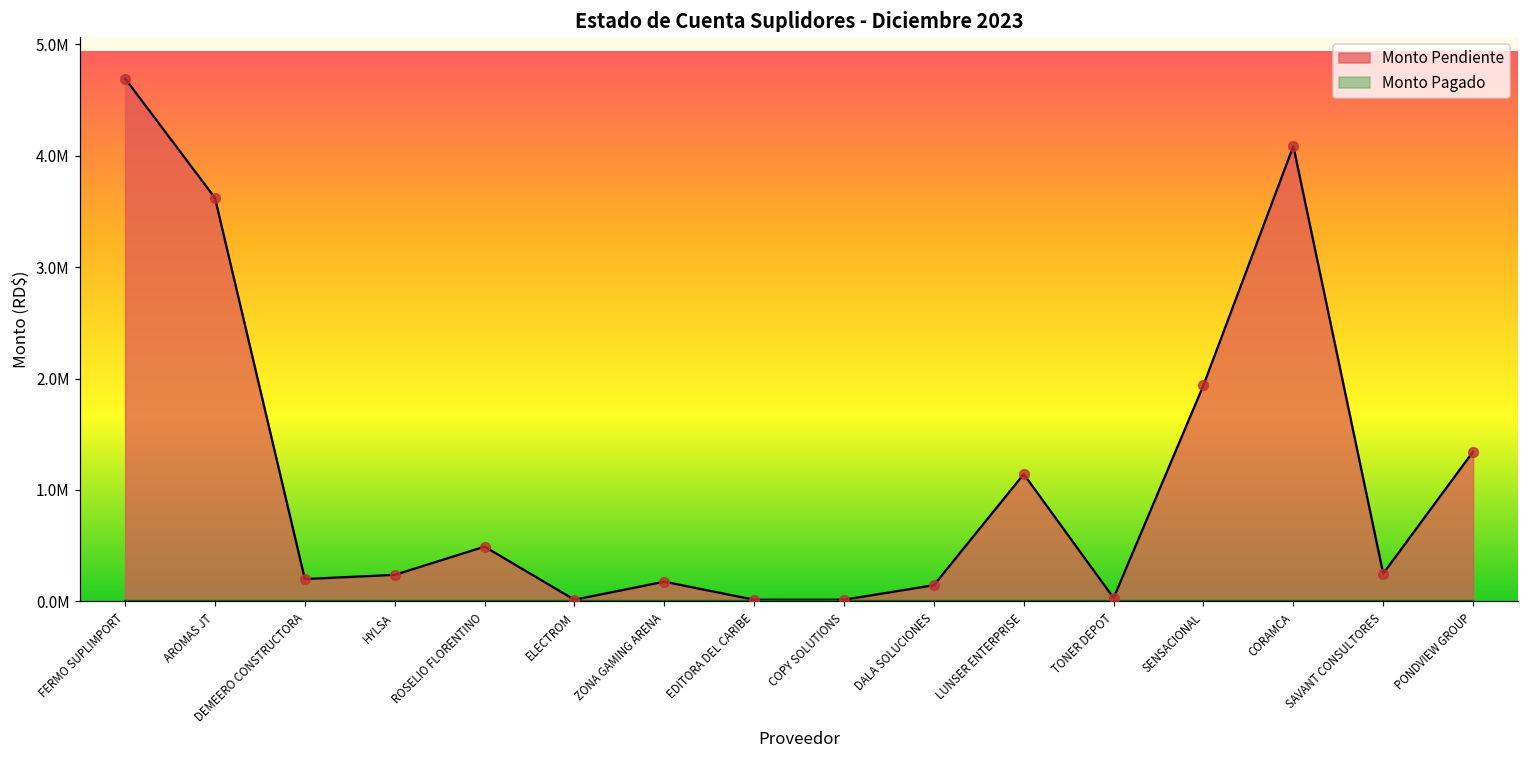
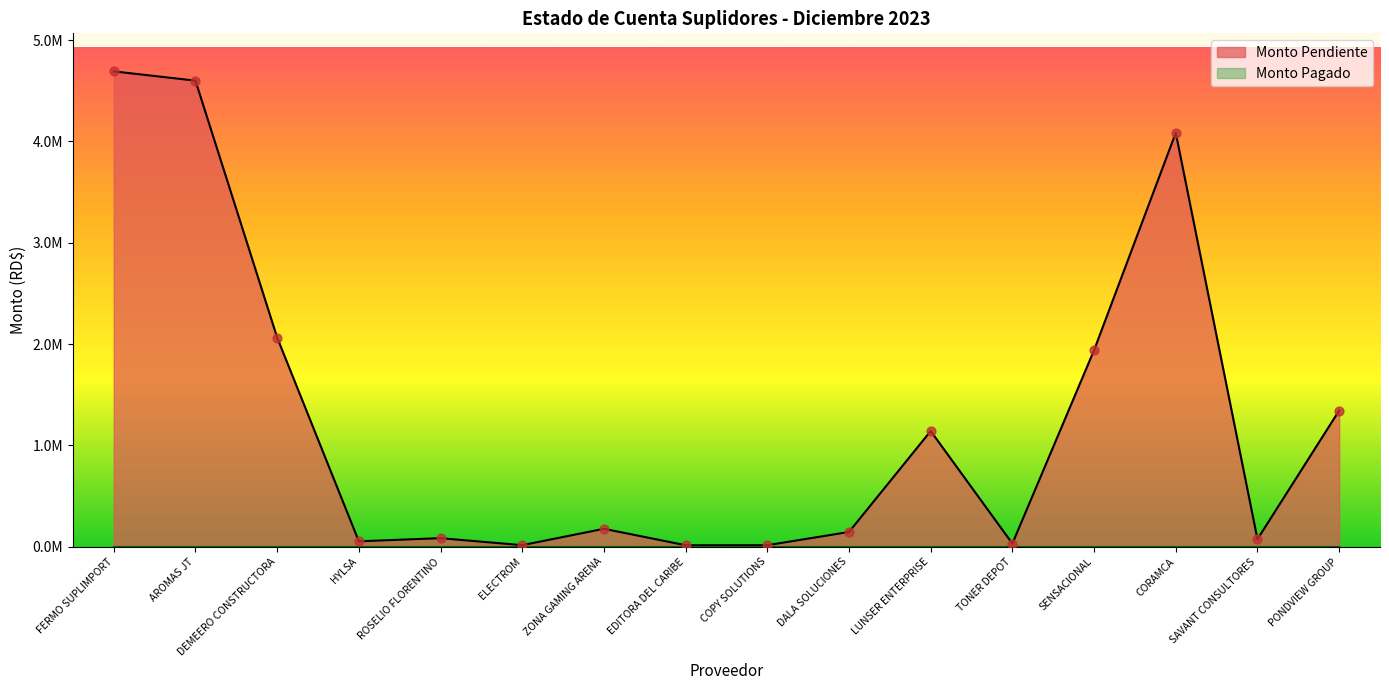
  {
    "Monto Pendiente": {
      "FERMO SUPLIMPORT": 4690000,
-     "AROMAS JT": 3620000,
-     "DEMEERO CONSTRUCTORA": 200000,
-     "HYLSA": 240000,
-     "ROSELIO FLORENTINO": 490000,
+     "AROMAS JT": 4600000,
+     "DEMEERO CONSTRUCTORA": 2070000,
+     "HYLSA": 50000,
+     "ROSELIO FLORENTINO": 80000,
      "ZONA GAMING ARENA": 180000,
      "DALA SOLUCIONES": 150000,
      "LUNSER ENTERPRISE": 1140000,
      "TONER DEPOT": 30000,
      "SENSACIONAL": 1940000,
      "CORAMCA": 4080000,
-     "SAVANT CONSULTORES": 250000,
+     "SAVANT CONSULTORES": 80000,
      "PONDVIEW GROUP": 1340000
    },
    "Monto Pagado": {
      "FERMO SUPLIMPORT": 0,
      "AROMAS JT": 0,
      "DEMEERO CONSTRUCTORA": 0,
      "HYLSA": 0,
      "ROSELIO FLORENTINO": 0,
      "ZONA GAMING ARENA": 0,
      "DALA SOLUCIONES": 0,
      "LUNSER ENTERPRISE": 0,
      "TONER DEPOT": 0,
      "SENSACIONAL": 0,
      "CORAMCA": 0,
      "SAVANT CONSULTORES": 0,
      "PONDVIEW GROUP": 0
    }
  }
